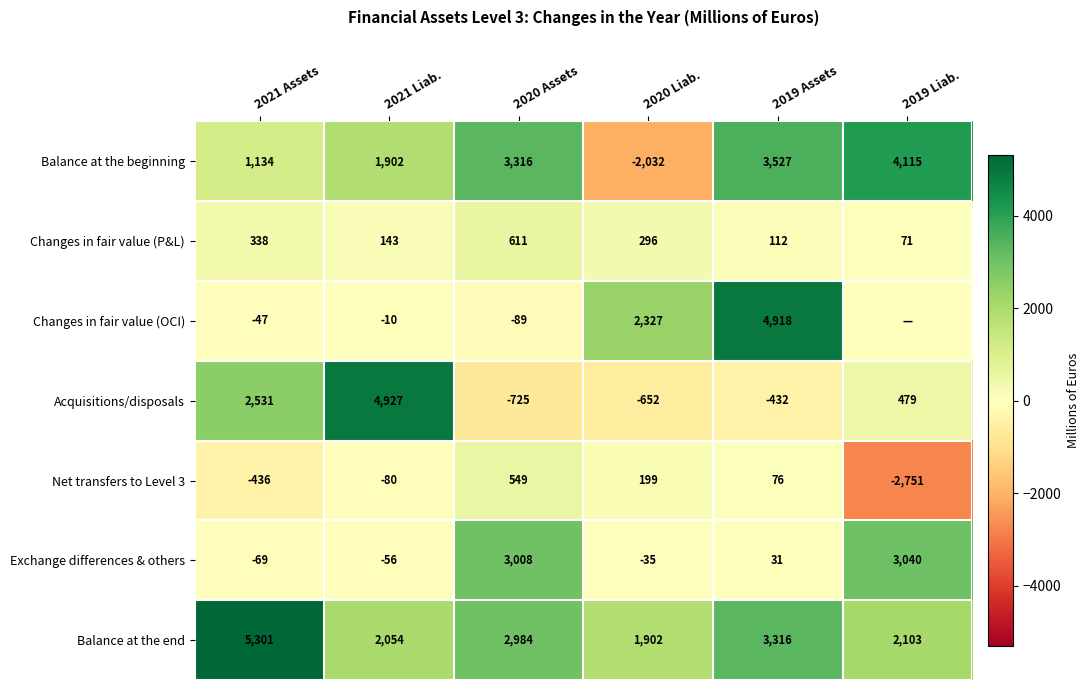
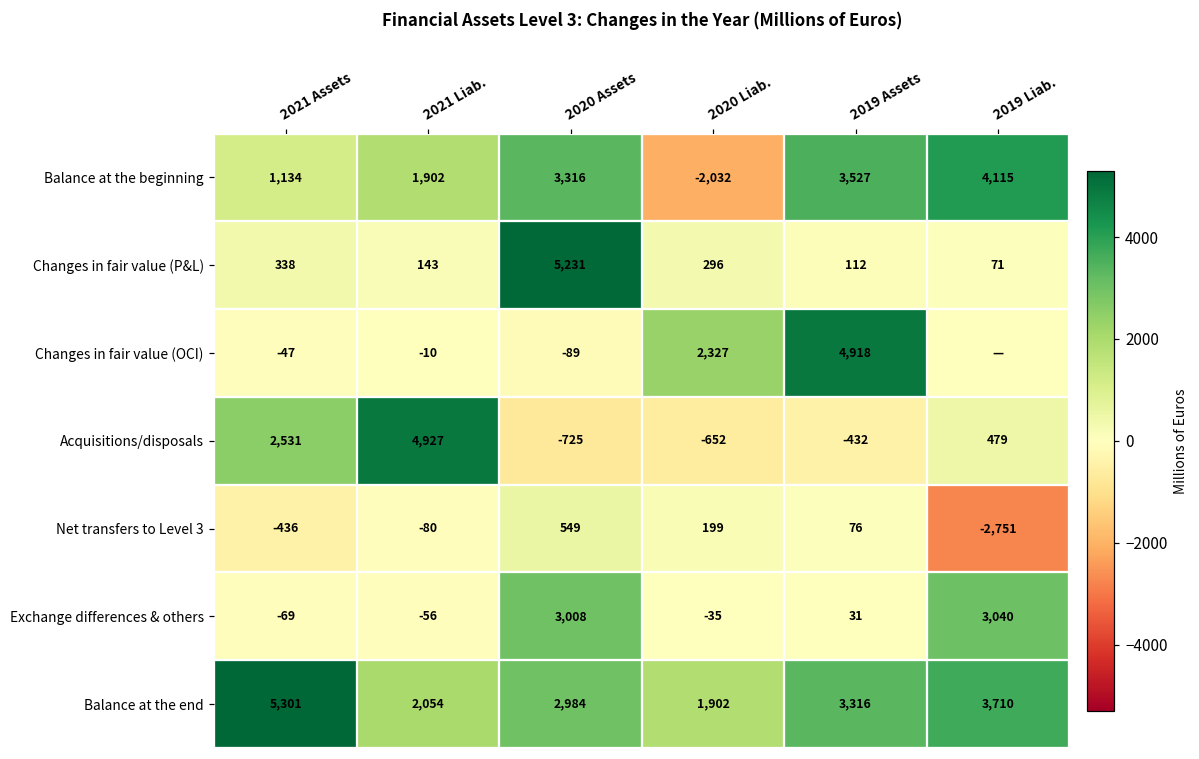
  {
    "Balance at the beginning": {
      "2021 Assets": "1,134",
      "2021 Liab.": "1,902",
      "2020 Assets": "3,316",
      "2020 Liab.": "-2,032",
      "2019 Assets": "3,527",
      "2019 Liab.": "4,115"
    },
    "Changes in fair value (P&L)": {
      "2021 Assets": "338",
      "2021 Liab.": "143",
-     "2020 Assets": "611",
+     "2020 Assets": "5,231",
      "2020 Liab.": "296",
      "2019 Assets": "112",
      "2019 Liab.": "71"
    },
    "Changes in fair value (OCI)": {
      "2021 Assets": "-47",
      "2021 Liab.": "-10",
      "2020 Assets": "-89",
      "2020 Liab.": "2,327",
      "2019 Assets": "4,918"
    },
    "Acquisitions/disposals": {
      "2021 Assets": "2,531",
      "2021 Liab.": "4,927",
      "2020 Assets": "-725",
      "2020 Liab.": "-652",
      "2019 Assets": "-432",
      "2019 Liab.": "479"
    },
    "Net transfers to Level 3": {
      "2021 Assets": "-436",
      "2021 Liab.": "-80",
      "2020 Assets": "549",
      "2020 Liab.": "199",
      "2019 Assets": "76",
      "2019 Liab.": "-2,751"
    },
    "Exchange differences & others": {
      "2021 Assets": "-69",
      "2021 Liab.": "-56",
      "2020 Assets": "3,008",
      "2020 Liab.": "-35",
      "2019 Assets": "31",
      "2019 Liab.": "3,040"
    },
    "Balance at the end": {
      "2021 Assets": "5,301",
      "2021 Liab.": "2,054",
      "2020 Assets": "2,984",
      "2020 Liab.": "1,902",
      "2019 Assets": "3,316",
-     "2019 Liab.": "2,103"
+     "2019 Liab.": "3,710"
    }
  }
